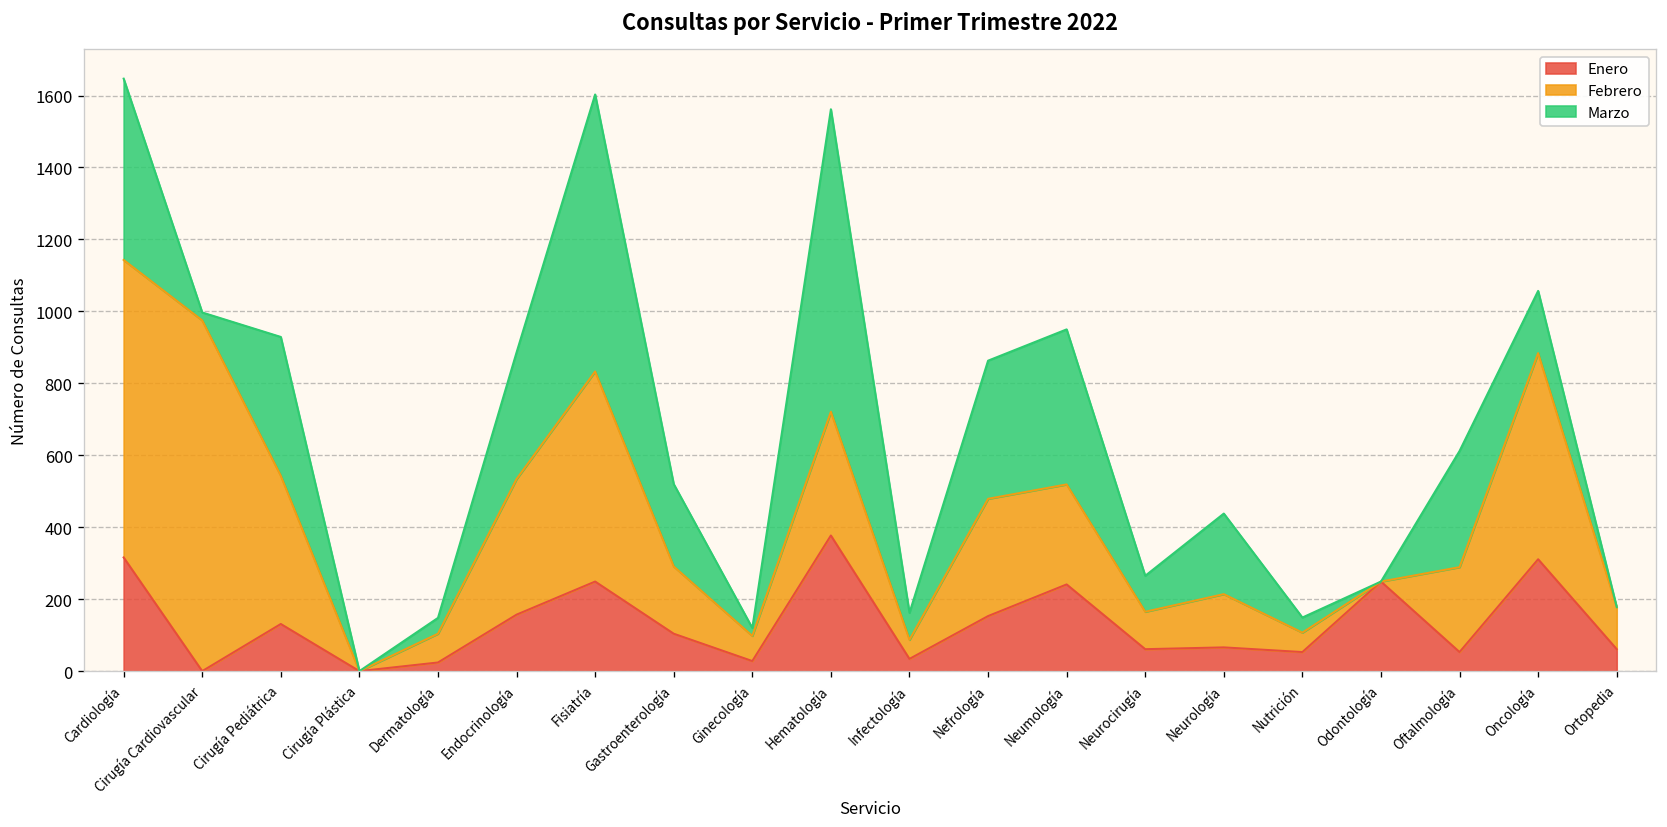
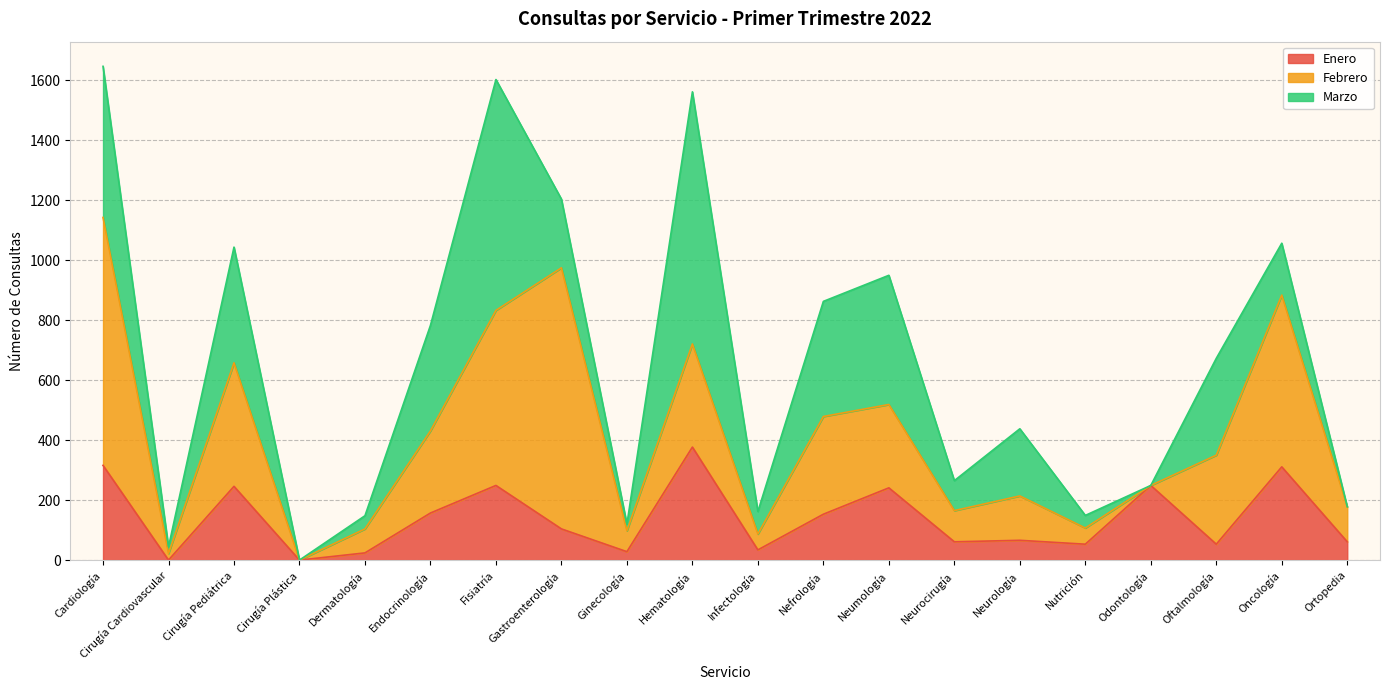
  {
    "Enero": {
      "Cardiología": 320,
      "Cirugía Cardiovascular": 0,
-     "Cirugía Pediátrica": 130,
+     "Cirugía Pediátrica": 250,
      "Dermatología": 20,
      "Endocrinología": 160,
      "Fisiatría": 250,
      "Gastroenterología": 100,
      "Ginecología": 30,
      "Hematología": 380,
      "Infectología": 30,
      "Nefrología": 150,
      "Neumología": 240,
      "Neurocirugía": 60,
      "Neurología": 70,
      "Nutrición": 50,
      "Oftalmología": 50,
      "Oncología": 310,
      "Ortopedia": 60
    },
    "Febrero": {
      "Cardiología": 830,
-     "Cirugía Cardiovascular": 980,
+     "Cirugía Cardiovascular": 20,
      "Cirugía Pediátrica": 410,
      "Dermatología": 80,
-     "Endocrinología": 380,
+     "Endocrinología": 270,
      "Fisiatría": 580,
-     "Gastroenterología": 190,
+     "Gastroenterología": 870,
      "Ginecología": 70,
      "Hematología": 340,
      "Infectología": 50,
      "Nefrología": 330,
      "Neumología": 280,
      "Neurocirugía": 100,
      "Neurología": 150,
      "Nutrición": 50,
-     "Oftalmología": 240,
+     "Oftalmología": 300,
      "Oncología": 570
    },
    "Marzo": {
      "Cardiología": 500,
      "Cirugía Cardiovascular": 20,
      "Cirugía Pediátrica": 390,
      "Dermatología": 40,
      "Endocrinología": 350,
      "Fisiatría": 770,
      "Gastroenterología": 230,
      "Ginecología": 20,
      "Hematología": 840,
      "Infectología": 80,
      "Nefrología": 380,
      "Neumología": 430,
      "Neurocirugía": 100,
      "Neurología": 220,
      "Nutrición": 40,
      "Oftalmología": 320,
      "Oncología": 170
    }
  }
